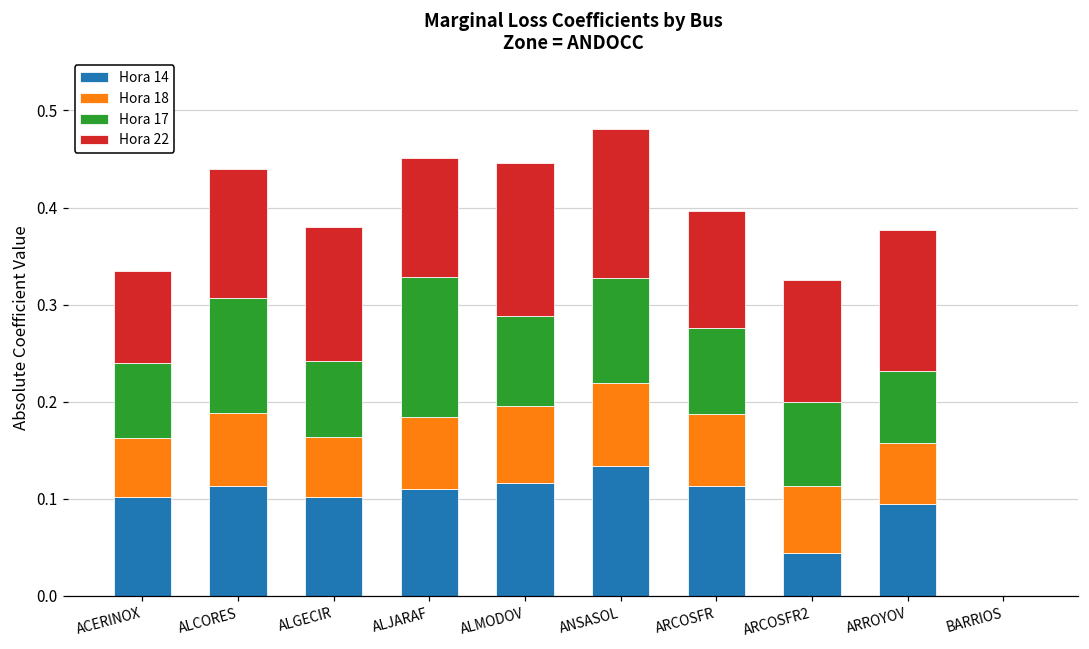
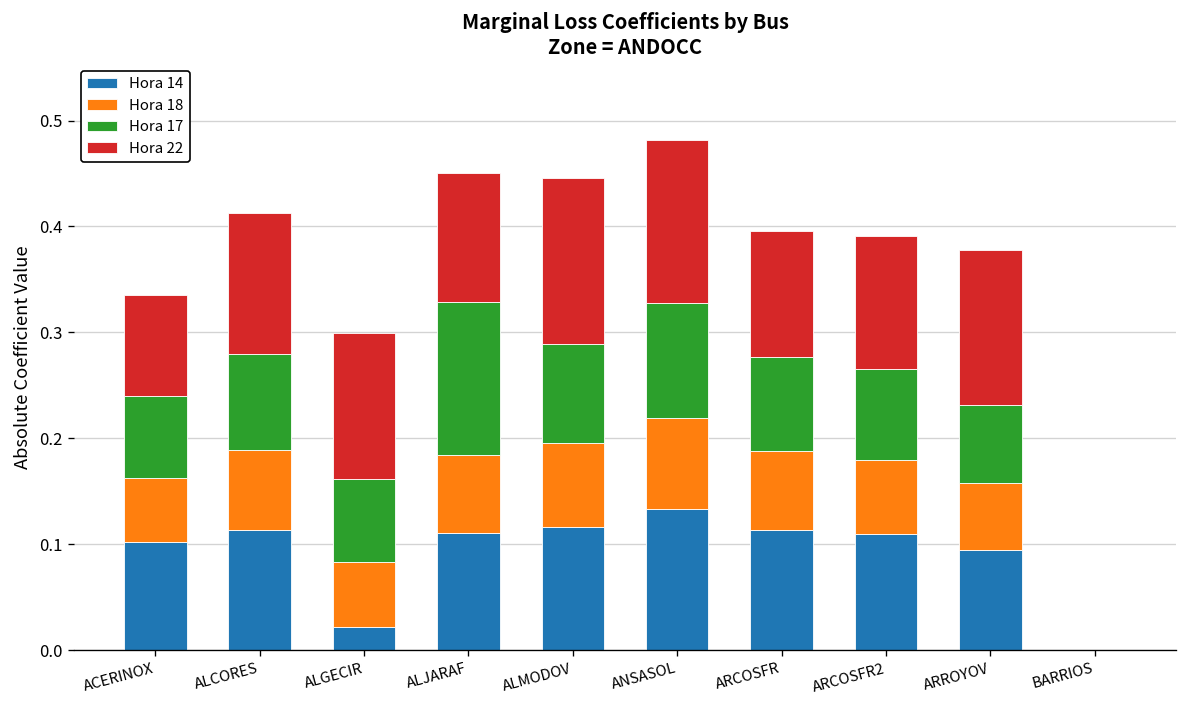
  {
    "Hora 14": {
      "ACERINOX": 0.10,
      "ALCORES": 0.11,
-     "ALGECIR": 0.10,
+     "ALGECIR": 0.02,
      "ALJARAF": 0.11,
      "ALMODOV": 0.12,
      "ANSASOL": 0.13,
      "ARCOSFR": 0.11,
-     "ARCOSFR2": 0.04,
+     "ARCOSFR2": 0.11,
      "ARROYOV": 0.09,
      "BARRIOS": 0.00
    },
    "Hora 18": {
      "ACERINOX": 0.06,
      "ALCORES": 0.08,
      "ALGECIR": 0.06,
      "ALJARAF": 0.07,
      "ALMODOV": 0.08,
      "ANSASOL": 0.09,
      "ARCOSFR": 0.07,
      "ARCOSFR2": 0.07,
      "ARROYOV": 0.06,
      "BARRIOS": 0.00
    },
    "Hora 17": {
      "ACERINOX": 0.08,
-     "ALCORES": 0.12,
+     "ALCORES": 0.09,
      "ALGECIR": 0.08,
      "ALJARAF": 0.14,
      "ALMODOV": 0.09,
      "ANSASOL": 0.11,
      "ARCOSFR": 0.09,
      "ARCOSFR2": 0.09,
      "ARROYOV": 0.07,
      "BARRIOS": 0.00
    },
    "Hora 22": {
      "ACERINOX": 0.09,
      "ALCORES": 0.13,
      "ALGECIR": 0.14,
      "ALJARAF": 0.12,
      "ALMODOV": 0.16,
      "ANSASOL": 0.15,
      "ARCOSFR": 0.12,
      "ARCOSFR2": 0.13,
      "ARROYOV": 0.15,
      "BARRIOS": 0.00
    }
  }
